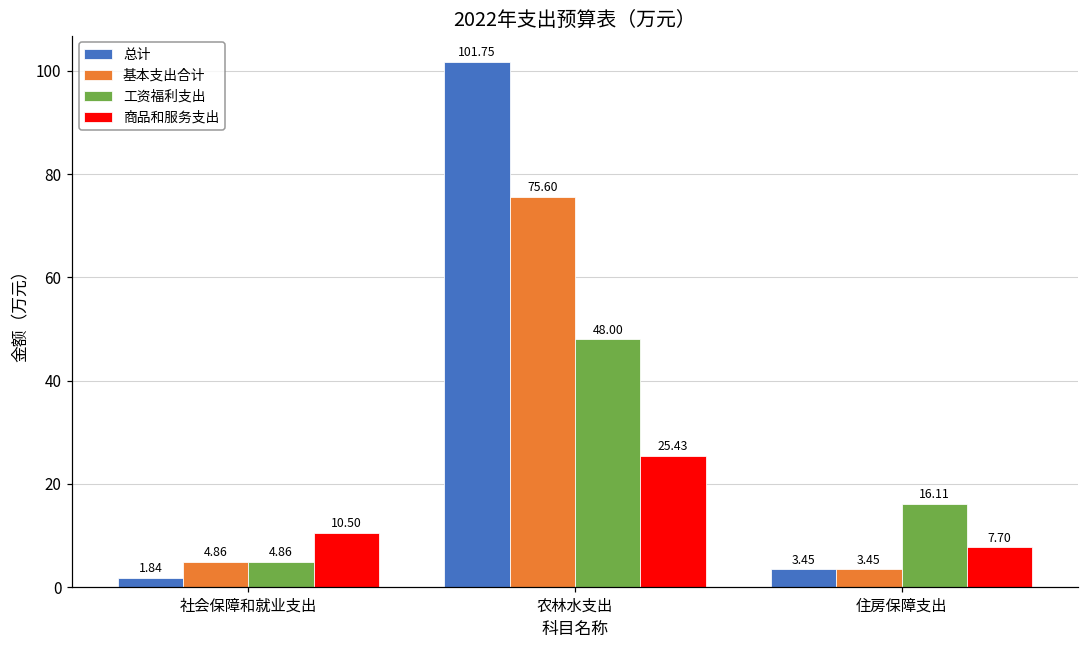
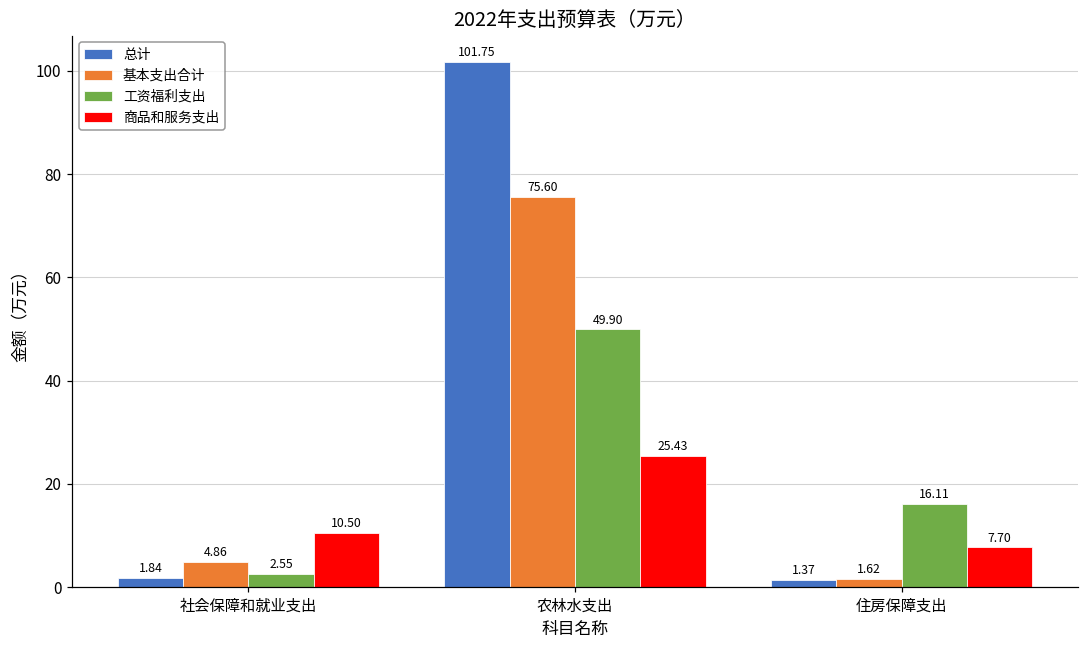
  {
    "总计": {
      "社会保障和就业支出": 1.84,
      "农林水支出": 101.75,
-     "住房保障支出": 3.45
+     "住房保障支出": 1.37
    },
    "基本支出合计": {
      "社会保障和就业支出": 4.86,
      "农林水支出": 75.60,
-     "住房保障支出": 3.45
+     "住房保障支出": 1.62
    },
    "工资福利支出": {
-     "社会保障和就业支出": 4.86,
-     "农林水支出": 48.00,
+     "社会保障和就业支出": 2.55,
+     "农林水支出": 49.90,
      "住房保障支出": 16.11
    },
    "商品和服务支出": {
      "社会保障和就业支出": 10.50,
      "农林水支出": 25.43,
      "住房保障支出": 7.70
    }
  }
